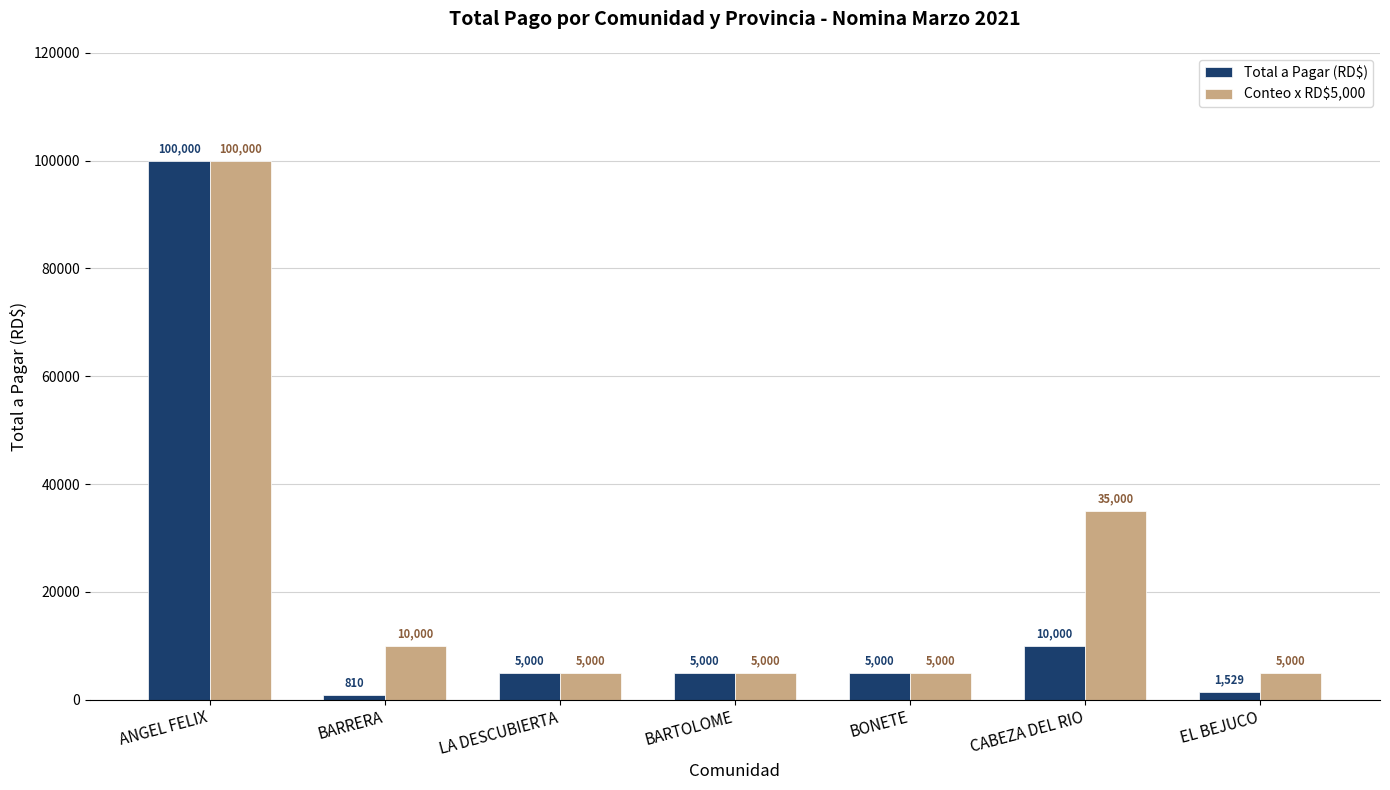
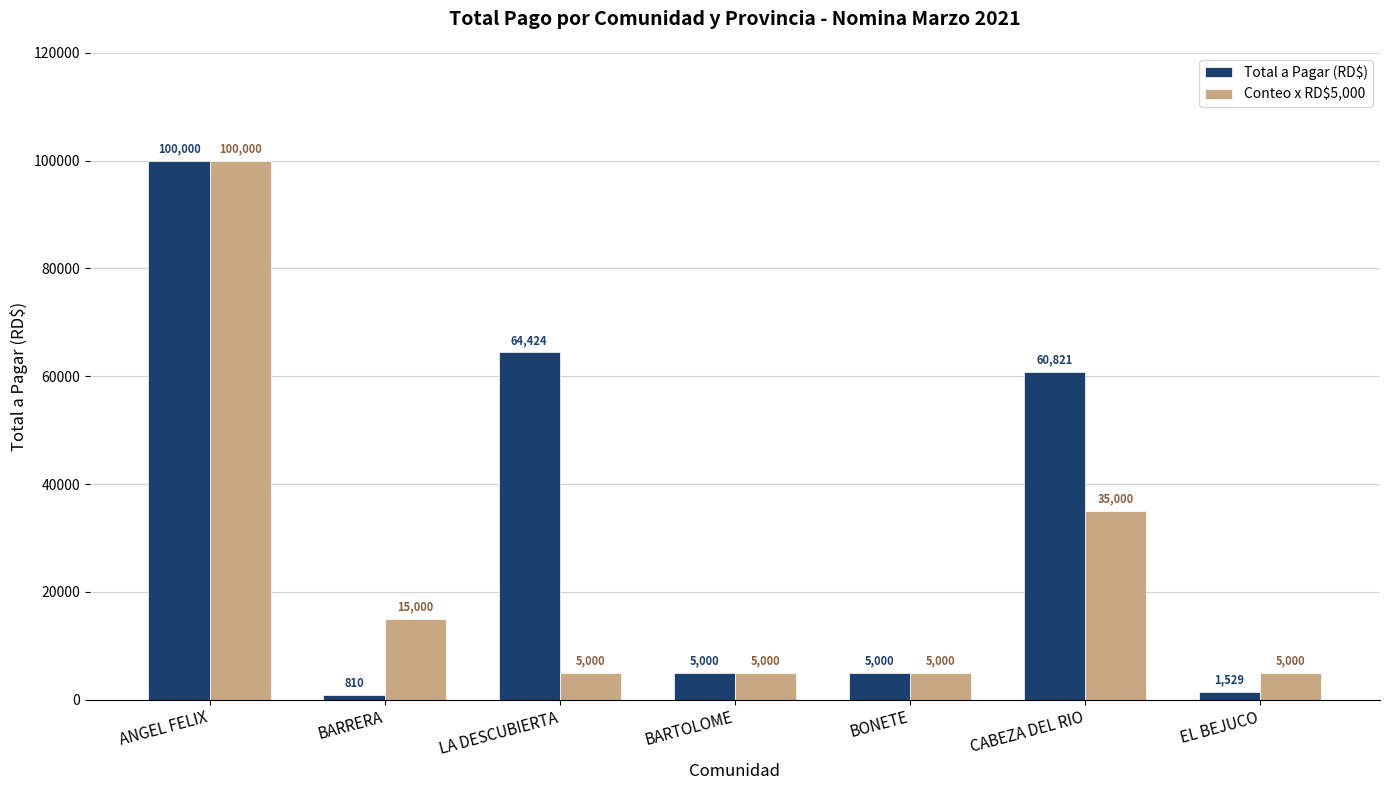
  {
    "Total a Pagar (RD$)": {
      "ANGEL FELIX": "100,000",
      "BARRERA": "810",
-     "LA DESCUBIERTA": "5,000",
+     "LA DESCUBIERTA": "64,424",
      "BARTOLOME": "5,000",
      "BONETE": "5,000",
-     "CABEZA DEL RIO": "10,000",
+     "CABEZA DEL RIO": "60,821",
      "EL BEJUCO": "1,529"
    },
    "Conteo x RD$5,000": {
      "ANGEL FELIX": "100,000",
-     "BARRERA": "10,000",
+     "BARRERA": "15,000",
      "LA DESCUBIERTA": "5,000",
      "BARTOLOME": "5,000",
      "BONETE": "5,000",
      "CABEZA DEL RIO": "35,000",
      "EL BEJUCO": "5,000"
    }
  }
